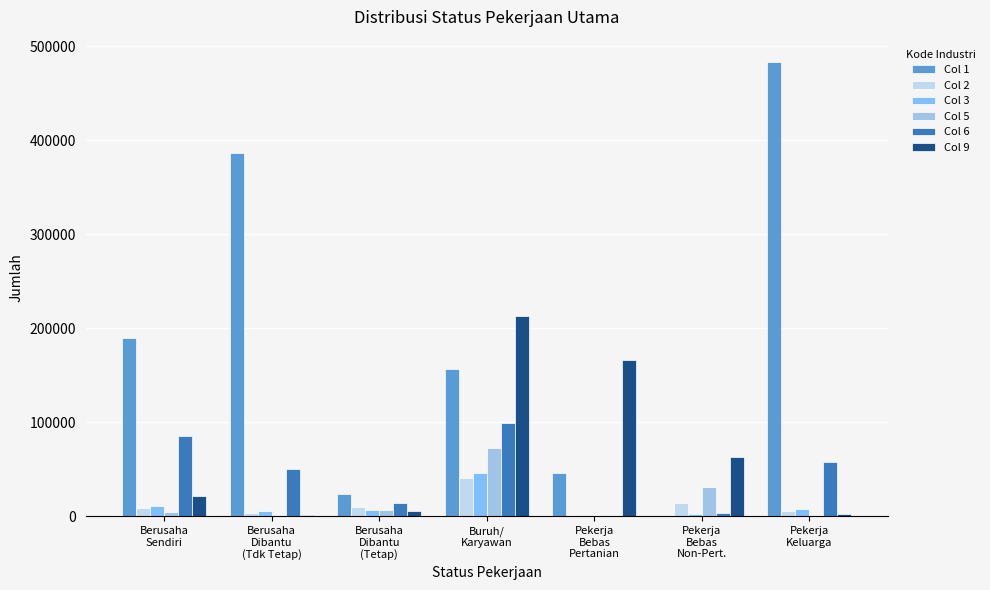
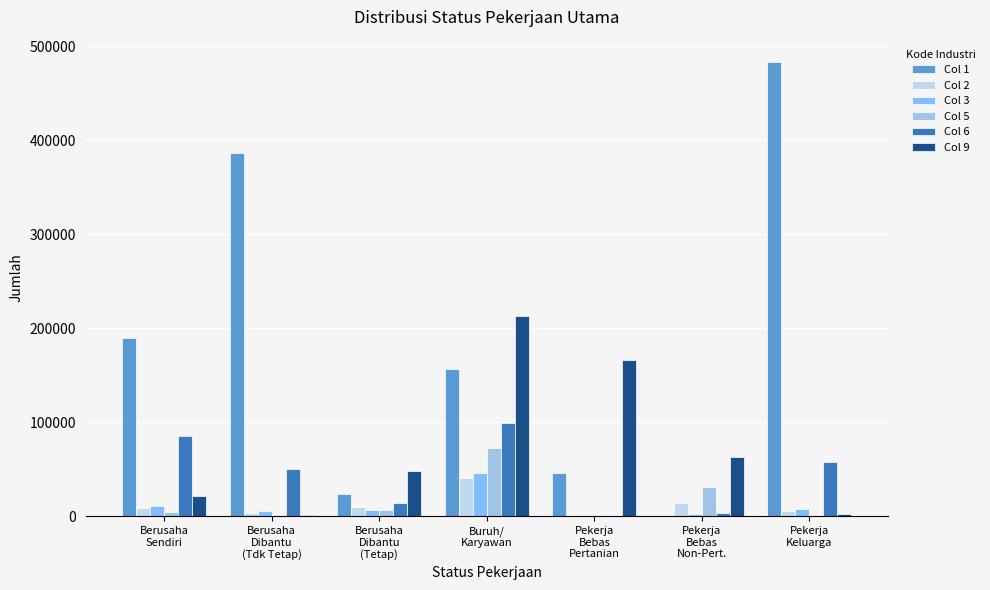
  {
    "Col 9": {
      "Berusaha Sendiri": 20000,
-     "Berusaha Dibantu (Tetap)": 10000,
+     "Berusaha Dibantu (Tetap)": 50000,
      "Buruh/ Karyawan": 210000,
      "Pekerja Bebas Pertanian": 170000,
      "Pekerja Bebas Non-Pert.": 60000
    }
  }
